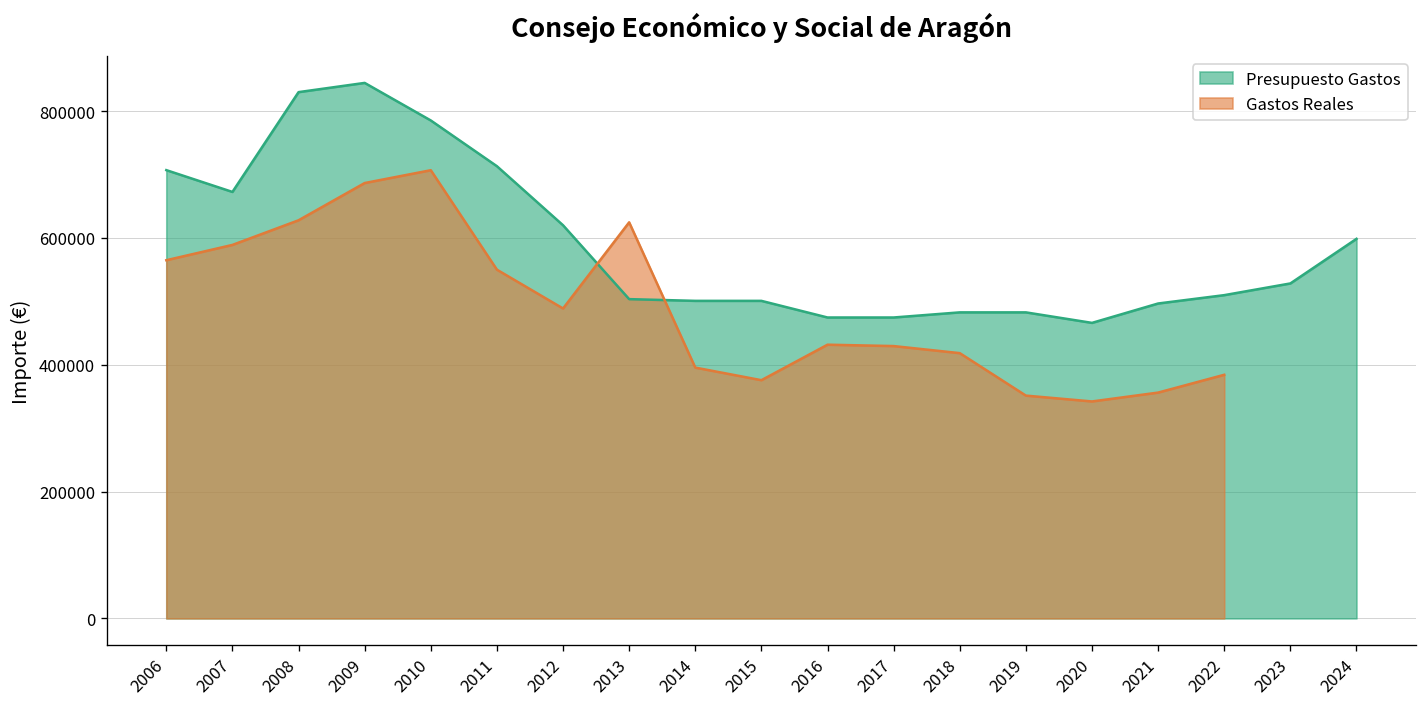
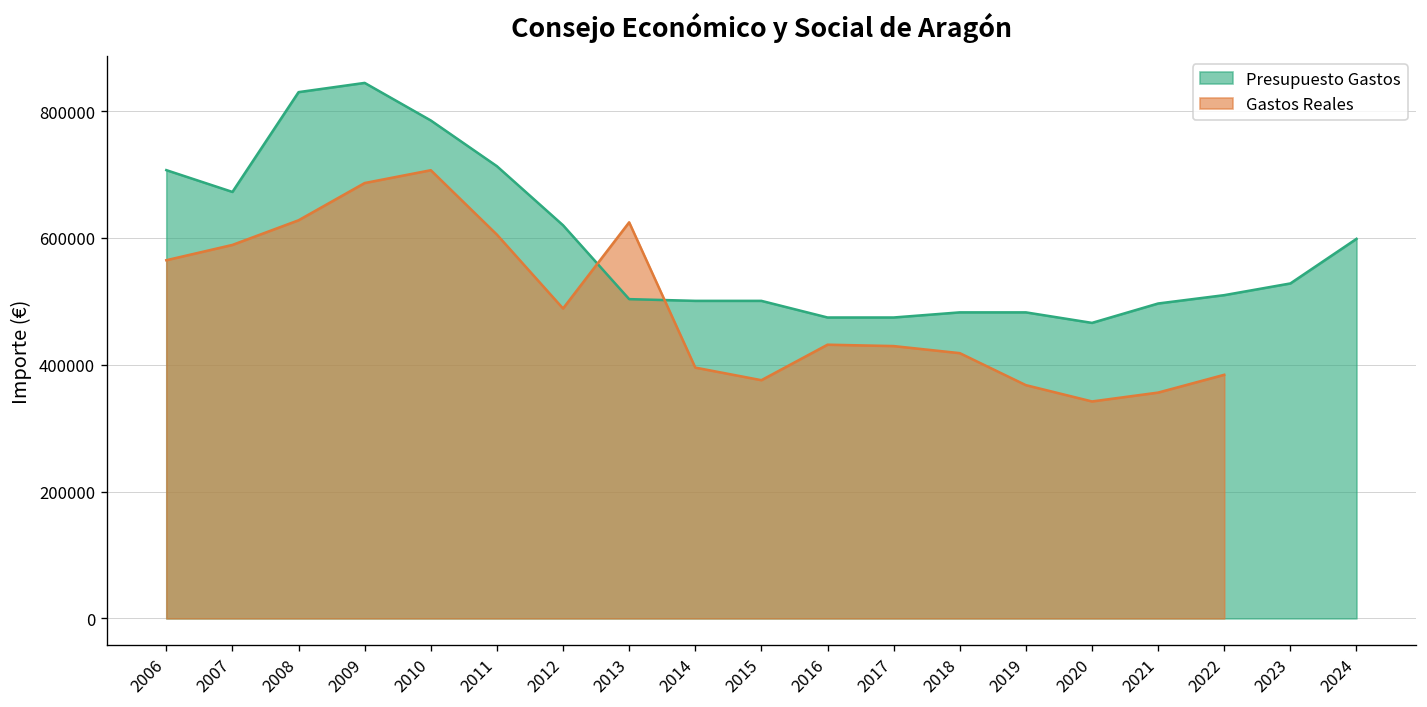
  {
    "Presupuesto Gastos": {
      "2006": 710000,
      "2007": 670000,
      "2008": 830000,
      "2009": 840000,
      "2010": 790000,
      "2011": 710000,
      "2012": 620000,
      "2013": 500000,
      "2014": 500000,
      "2015": 500000,
      "2016": 470000,
      "2017": 470000,
      "2018": 480000,
      "2019": 480000,
      "2020": 470000,
      "2021": 500000,
      "2022": 510000,
      "2023": 530000,
      "2024": 600000
    },
    "Gastos Reales": {
      "2006": 560000,
      "2007": 590000,
      "2008": 630000,
      "2009": 690000,
      "2010": 710000,
-     "2011": 550000,
+     "2011": 610000,
      "2012": 490000,
      "2013": 620000,
      "2014": 400000,
      "2015": 380000,
      "2016": 430000,
      "2017": 430000,
      "2018": 420000,
-     "2019": 350000,
+     "2019": 370000,
      "2020": 340000,
      "2021": 360000,
      "2022": 380000
    }
  }
